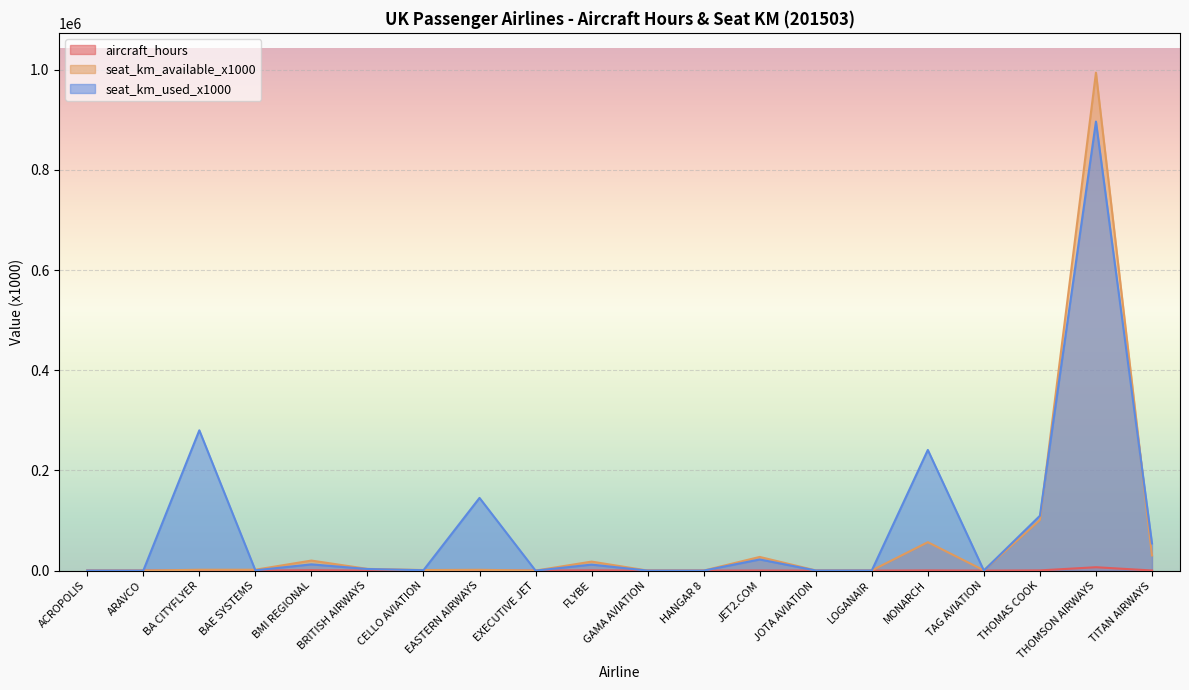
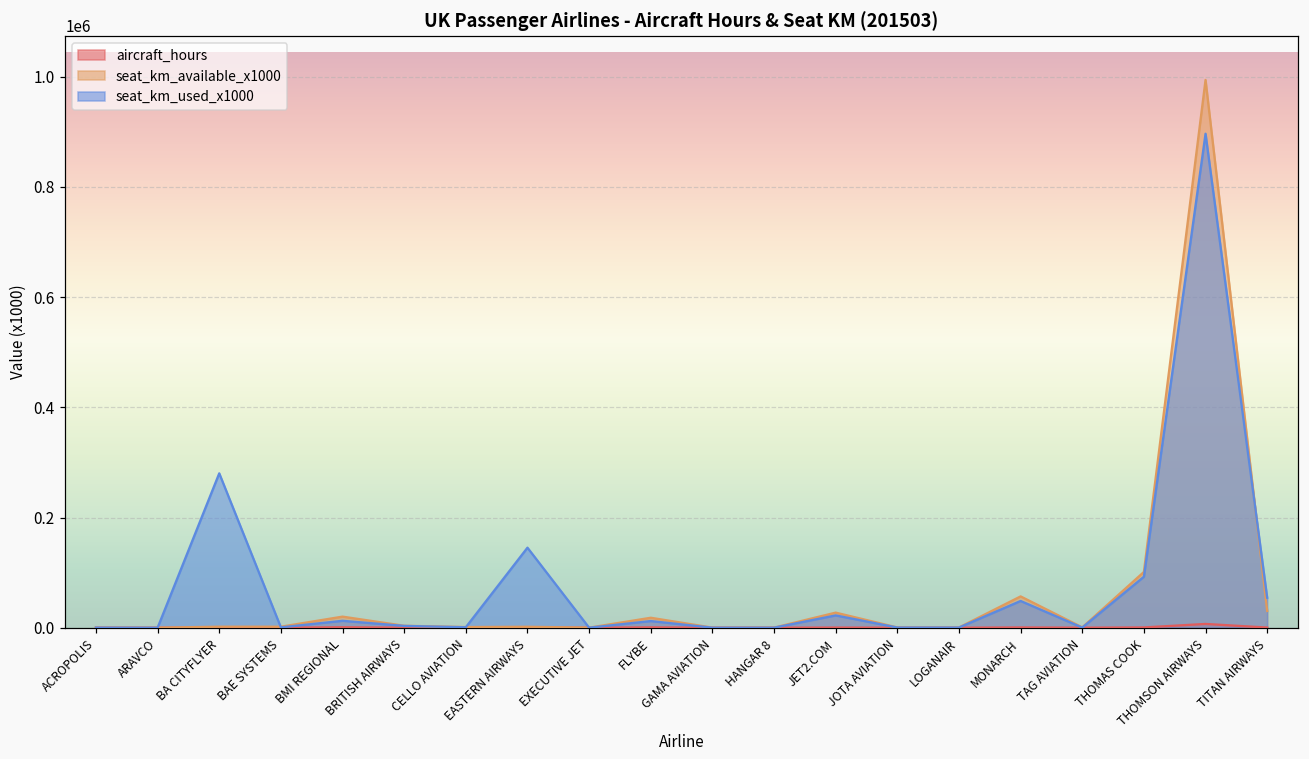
  {
    "seat_km_used_x1000": {
      "BA CITYFLYER": 280000,
      "BMI REGIONAL": 10000,
      "EASTERN AIRWAYS": 150000,
      "FLYBE": 10000,
      "JET2.COM": 20000,
-     "MONARCH": 240000,
-     "THOMAS COOK": 110000,
+     "MONARCH": 50000,
+     "THOMAS COOK": 90000,
      "THOMSON AIRWAYS": 900000,
      "TITAN AIRWAYS": 50000
    }
  }
